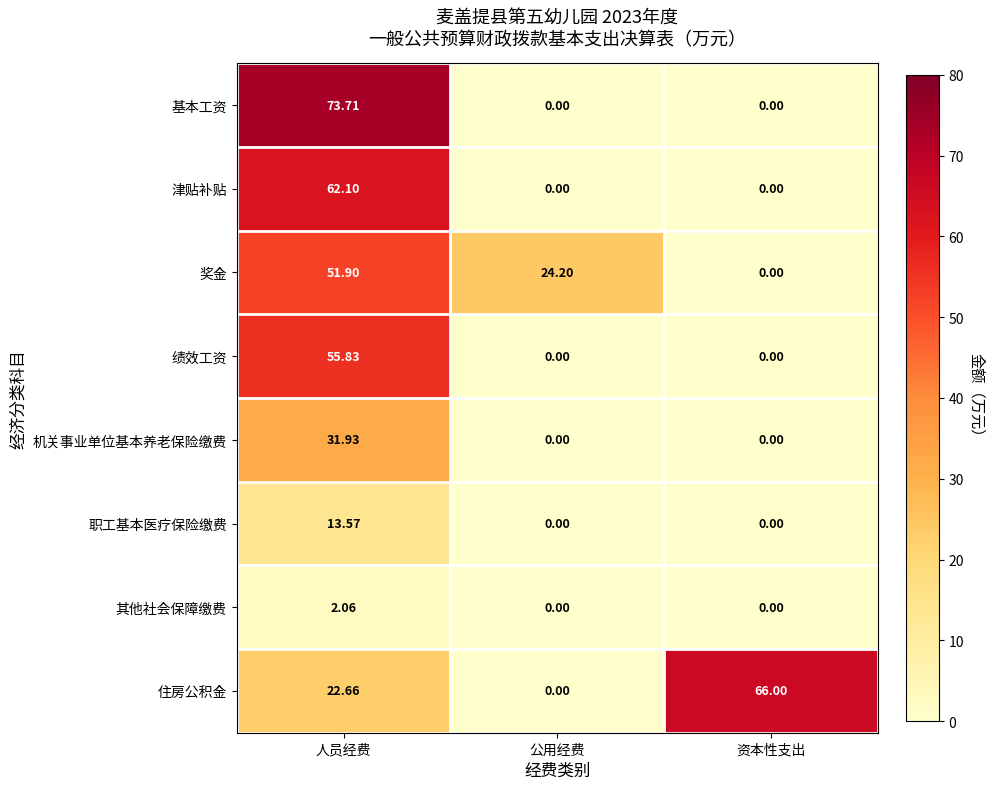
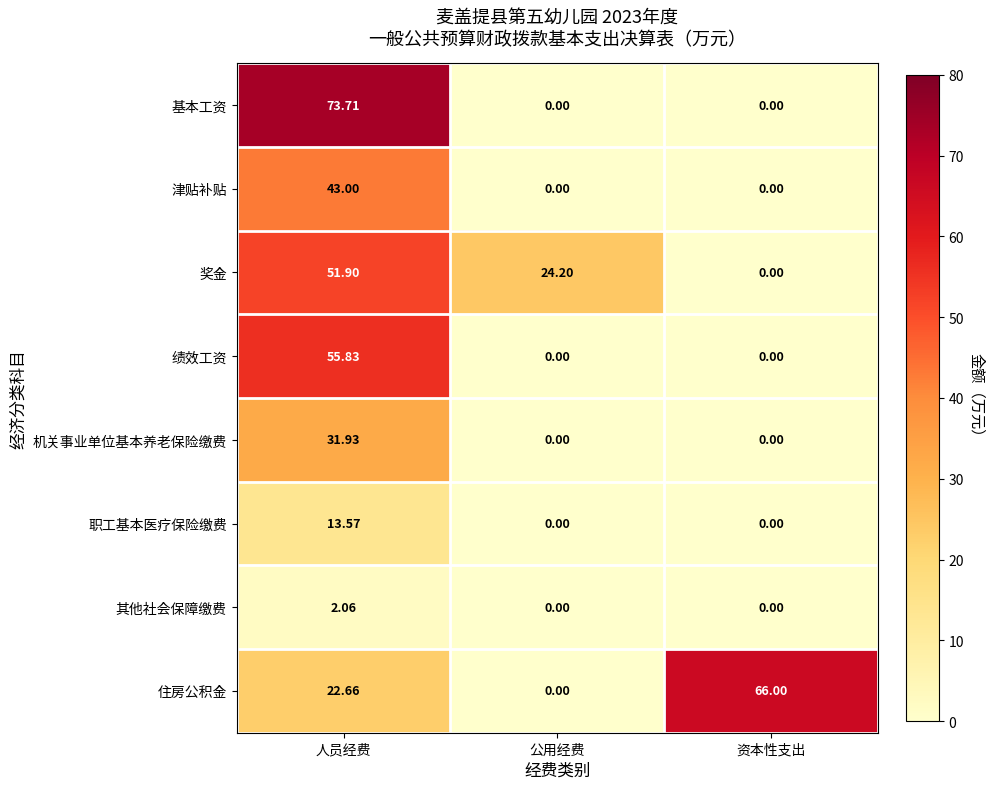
  {
    "基本工资": {
      "人员经费": 73.71,
      "公用经费": 0.00,
      "资本性支出": 0.00
    },
    "津贴补贴": {
-     "人员经费": 62.10,
+     "人员经费": 43.00,
      "公用经费": 0.00,
      "资本性支出": 0.00
    },
    "奖金": {
      "人员经费": 51.90,
      "公用经费": 24.20,
      "资本性支出": 0.00
    },
    "绩效工资": {
      "人员经费": 55.83,
      "公用经费": 0.00,
      "资本性支出": 0.00
    },
    "机关事业单位基本养老保险缴费": {
      "人员经费": 31.93,
      "公用经费": 0.00,
      "资本性支出": 0.00
    },
    "职工基本医疗保险缴费": {
      "人员经费": 13.57,
      "公用经费": 0.00,
      "资本性支出": 0.00
    },
    "其他社会保障缴费": {
      "人员经费": 2.06,
      "公用经费": 0.00,
      "资本性支出": 0.00
    },
    "住房公积金": {
      "人员经费": 22.66,
      "公用经费": 0.00,
      "资本性支出": 66.00
    }
  }
